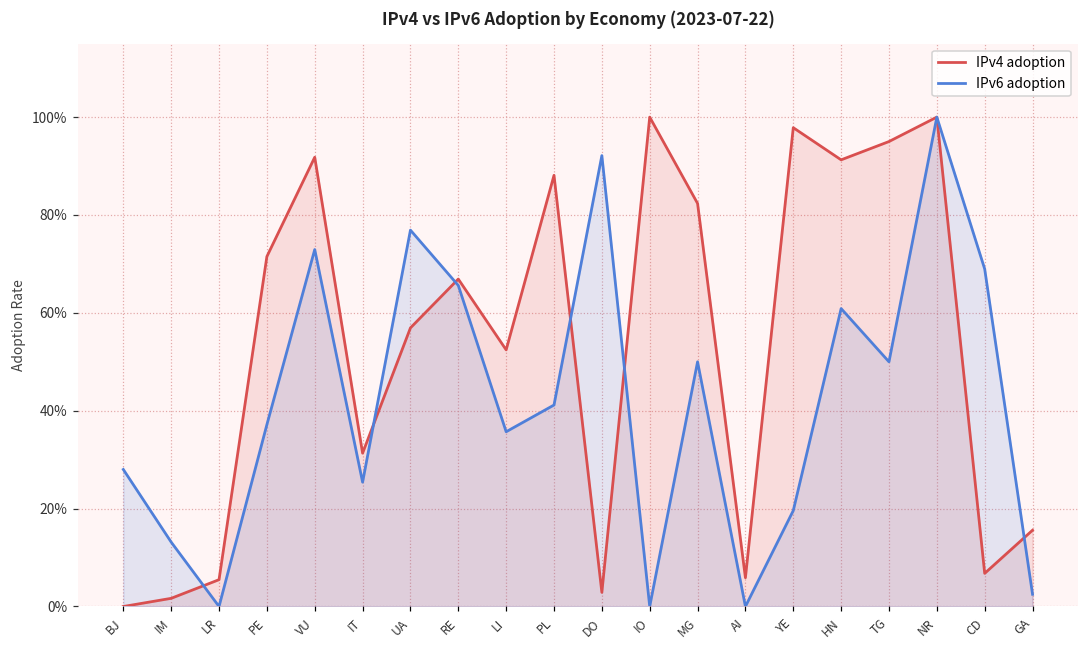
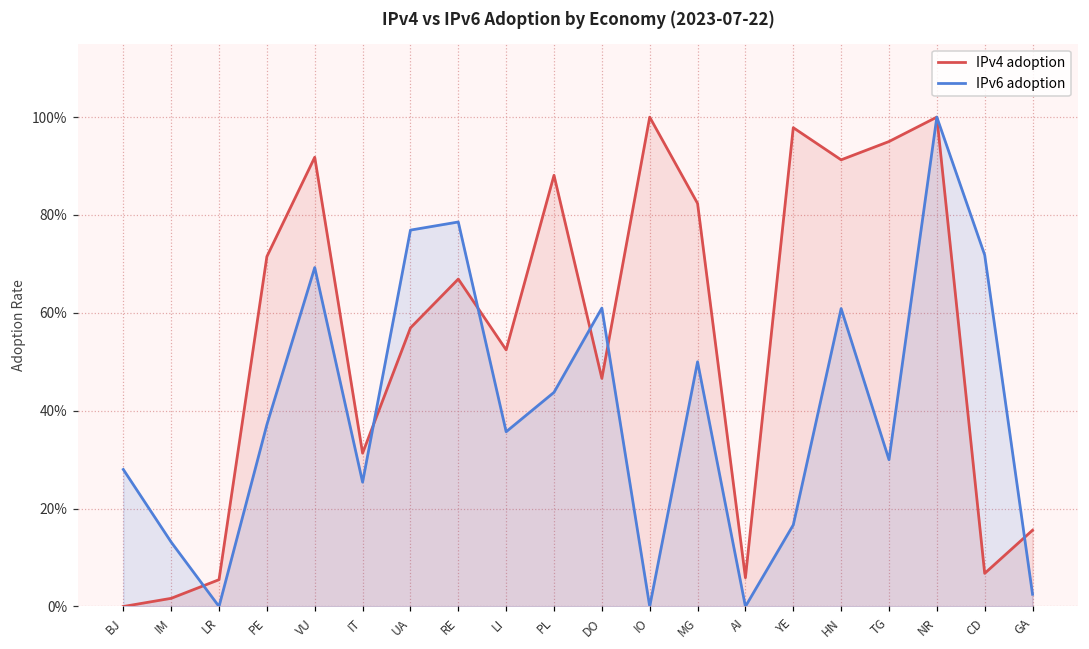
  {
    "IPv4 adoption": {
      "BJ": "0%",
      "IM": "2%",
      "LR": "5%",
      "PE": "72%",
      "VU": "92%",
      "IT": "31%",
      "UA": "57%",
      "RE": "67%",
      "LI": "52%",
      "PL": "88%",
-     "DO": "3%",
+     "DO": "47%",
      "IO": "100%",
      "MG": "82%",
      "AI": "6%",
      "YE": "98%",
      "HN": "91%",
      "TG": "95%",
      "CD": "7%",
      "GA": "16%"
    },
    "IPv6 adoption": {
      "BJ": "28%",
      "IM": "13%",
      "LR": "0%",
      "PE": "37%",
-     "VU": "73%",
+     "VU": "69%",
      "IT": "25%",
      "UA": "77%",
-     "RE": "66%",
+     "RE": "79%",
      "LI": "36%",
-     "PL": "41%",
-     "DO": "92%",
+     "PL": "44%",
+     "DO": "61%",
      "IO": "0%",
      "MG": "50%",
      "AI": "0%",
-     "YE": "20%",
+     "YE": "17%",
      "HN": "61%",
-     "TG": "50%",
-     "CD": "69%",
+     "TG": "30%",
+     "CD": "72%",
      "GA": "3%"
    }
  }
